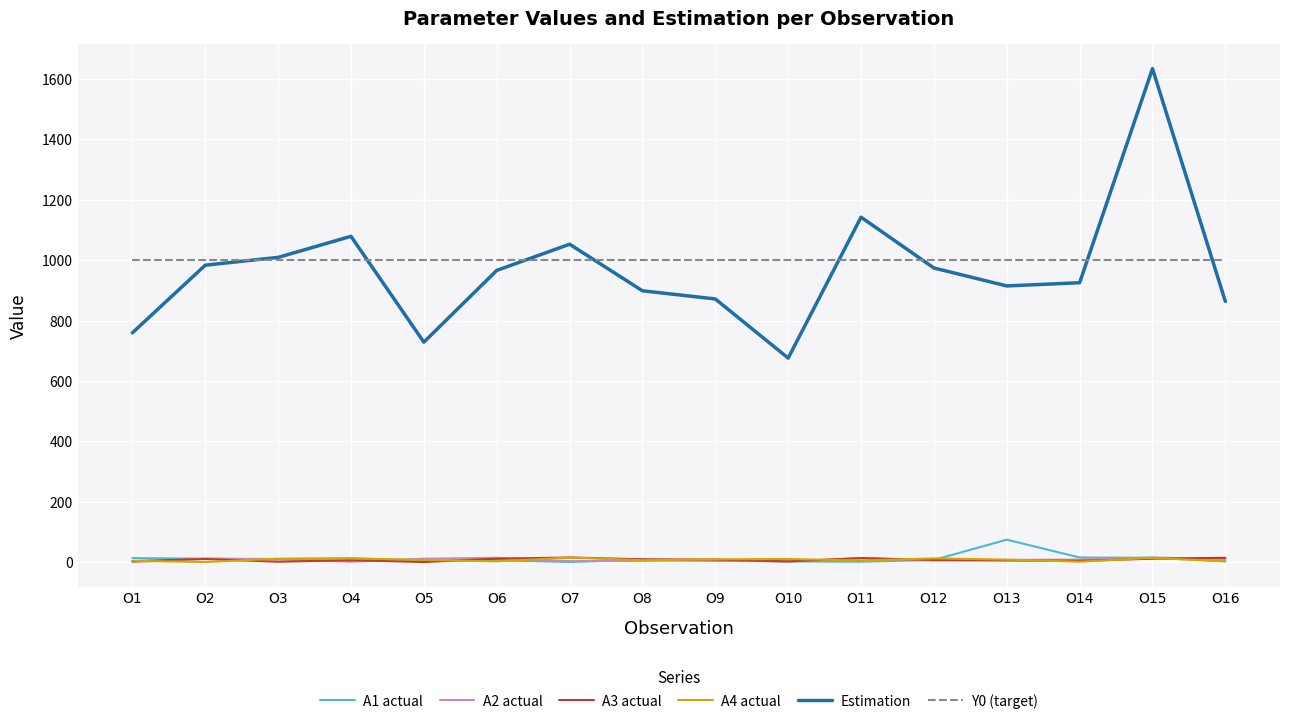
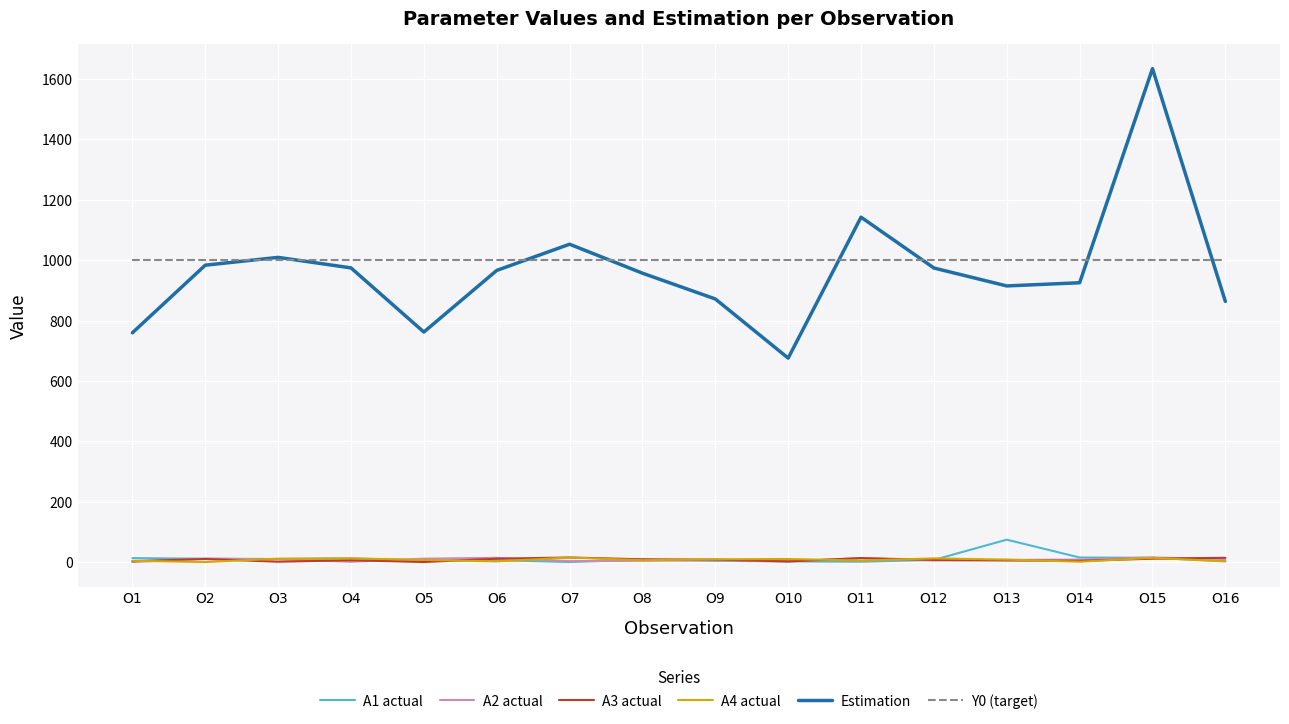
  {
    "A1 actual": {
      "O1": 10,
      "O13": 80
    },
    "A4 actual": {
      "O2": 0
    },
    "Estimation": {
      "O1": 760,
      "O2": 980,
      "O3": 1010,
-     "O4": 1080,
-     "O5": 730,
+     "O4": 970,
+     "O5": 760,
      "O6": 970,
      "O7": 1050,
-     "O8": 900,
+     "O8": 960,
      "O9": 870,
      "O10": 680,
      "O11": 1140,
      "O12": 970,
      "O13": 910,
      "O14": 930,
      "O15": 1630,
      "O16": 860
    },
    "Y0 (target)": {
      "O1": 1000,
      "O2": 1000,
      "O3": 1000,
      "O4": 1000,
      "O5": 1000,
      "O6": 1000,
      "O7": 1000,
      "O8": 1000,
      "O9": 1000,
      "O10": 1000,
      "O11": 1000,
      "O12": 1000,
      "O13": 1000,
      "O14": 1000,
      "O15": 1000,
      "O16": 1000
    }
  }
